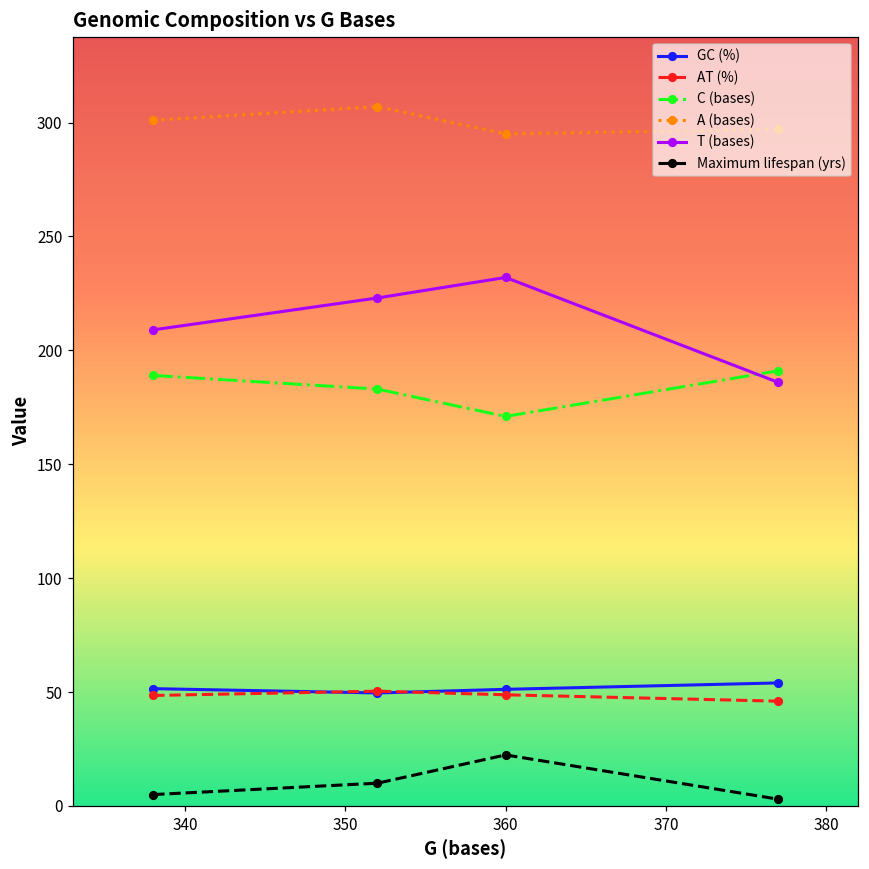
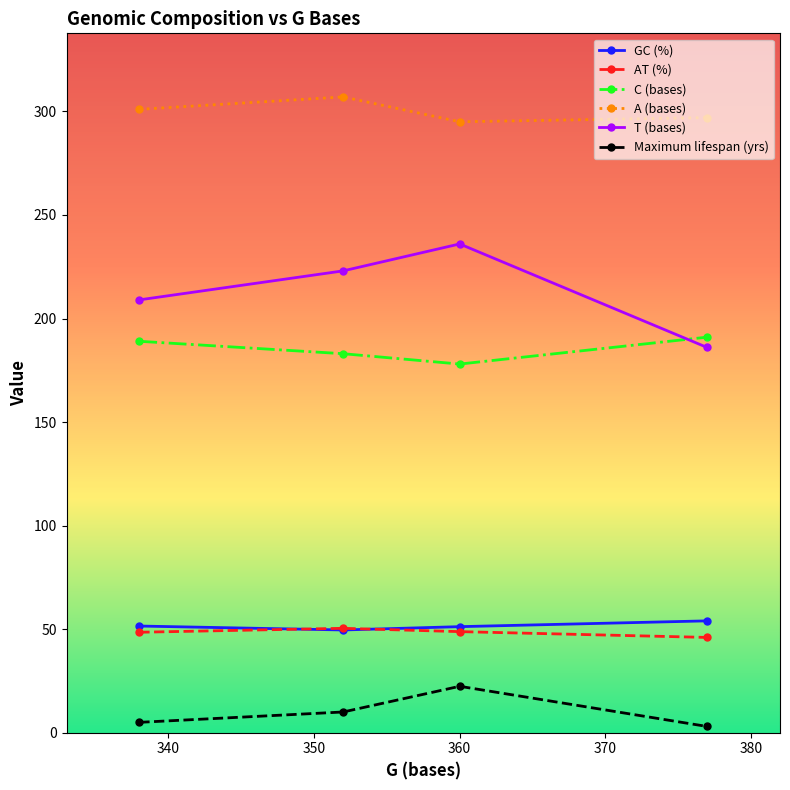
  {
    "GC (%)": {
      "360": 51
    },
    "AT (%)": {
      "360": 49
    },
    "C (bases)": {
-     "360": 171
+     "360": 178
    },
    "A (bases)": {
      "360": 295
    },
    "T (bases)": {
-     "360": 232
+     "360": 236
    },
    "Maximum lifespan (yrs)": {
      "360": 22
    }
  }
